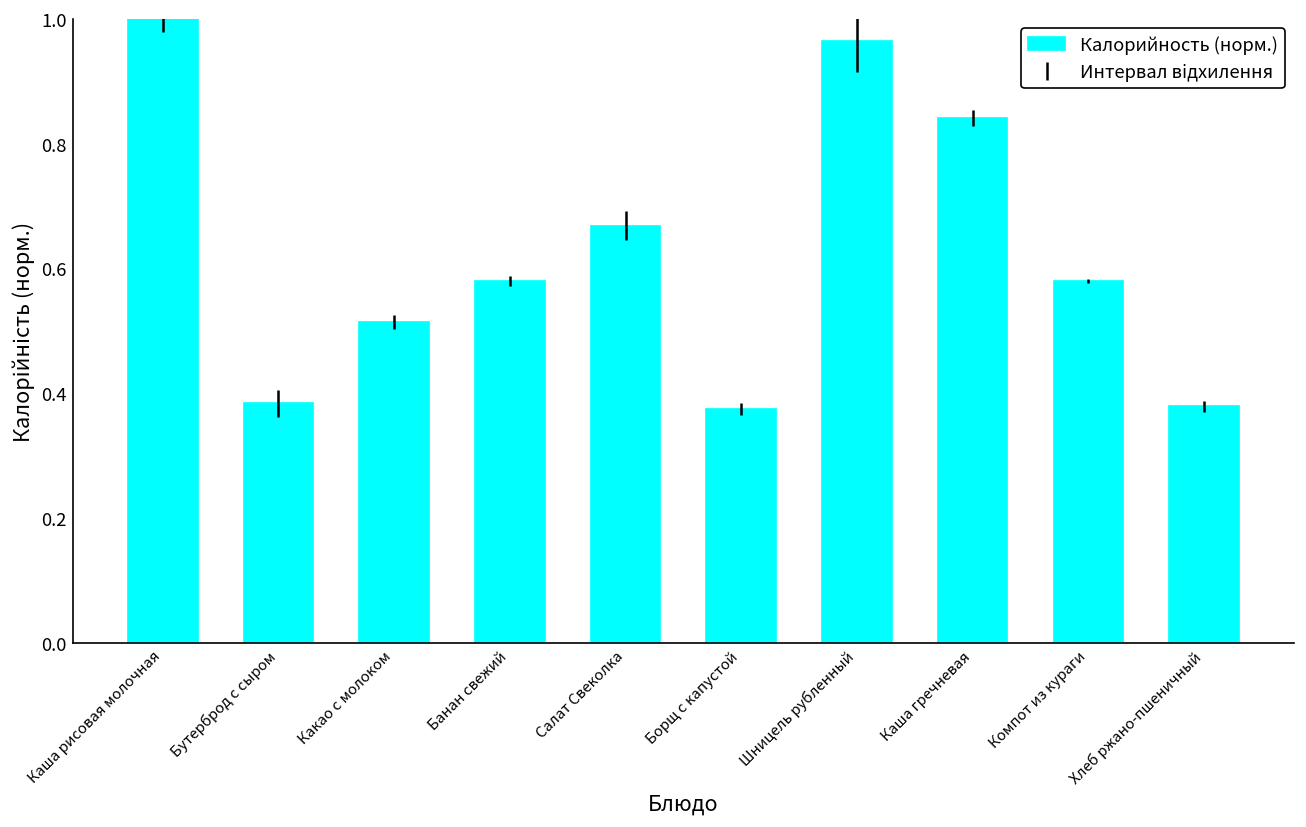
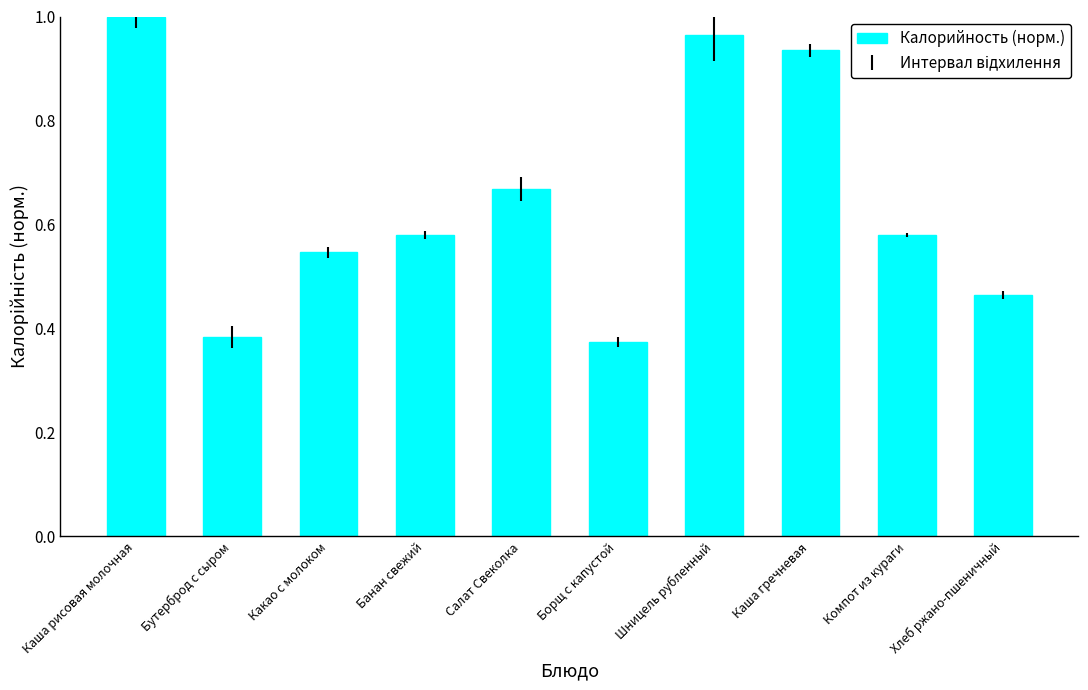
  {
    "Каша рисовая молочная": 1.00,
    "Бутерброд с сыром": 0.38,
-   "Какао с молоком": 0.51,
+   "Какао с молоком": 0.55,
    "Банан свежий": 0.58,
    "Салат Свеколка": 0.67,
    "Борщ с капустой": 0.37,
    "Шницель рубленный": 0.96,
-   "Каша гречневая": 0.84,
+   "Каша гречневая": 0.93,
    "Компот из кураги": 0.58,
-   "Хлеб ржано-пшеничный": 0.38
+   "Хлеб ржано-пшеничный": 0.46
  }
